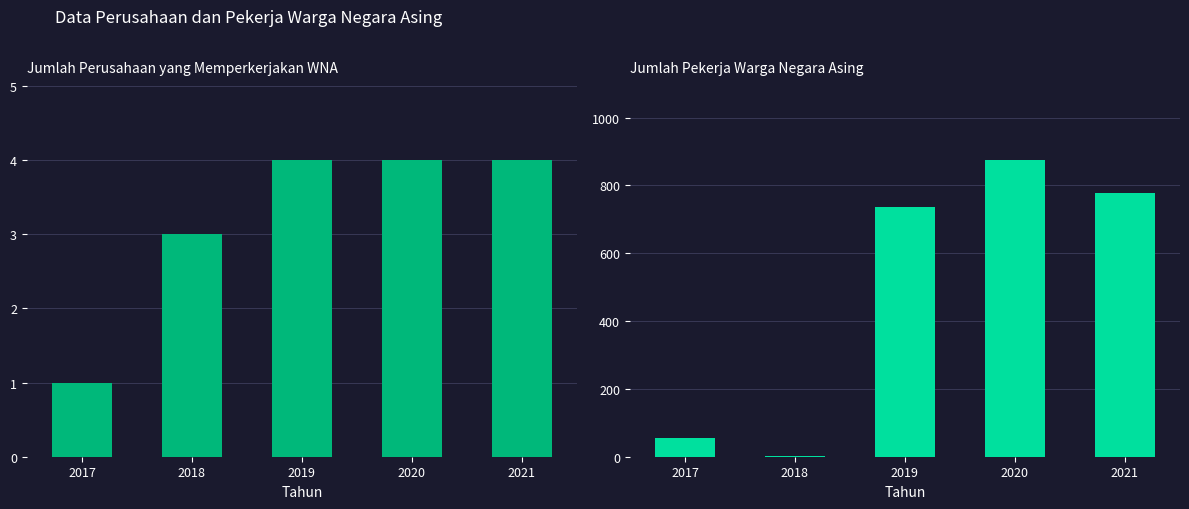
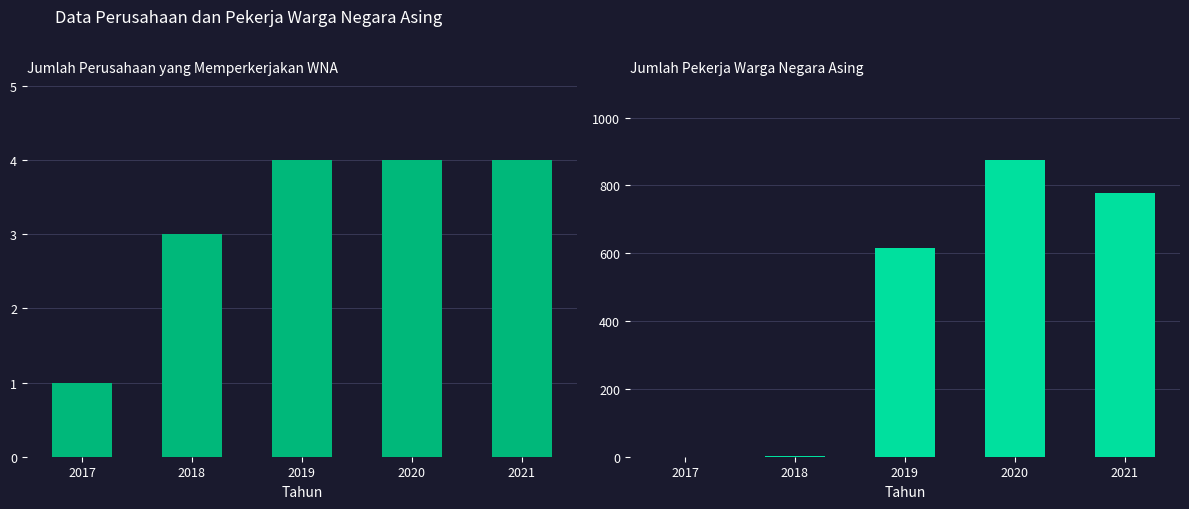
  {
    "Jumlah Perusahaan yang Memperkerjakan WNA": {
      "2017": 1.0,
      "2018": 3.0,
      "2019": 4.0,
      "2020": 4.0,
      "2021": 4.0
    },
    "Jumlah Pekerja Warga Negara Asing": {
-     "2017": 60,
-     "2019": 740,
+     "2017": 0,
+     "2019": 620,
      "2020": 880,
      "2021": 780
    }
  }
